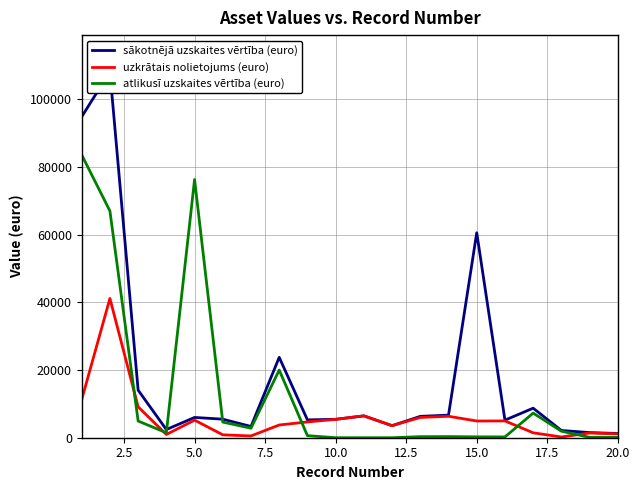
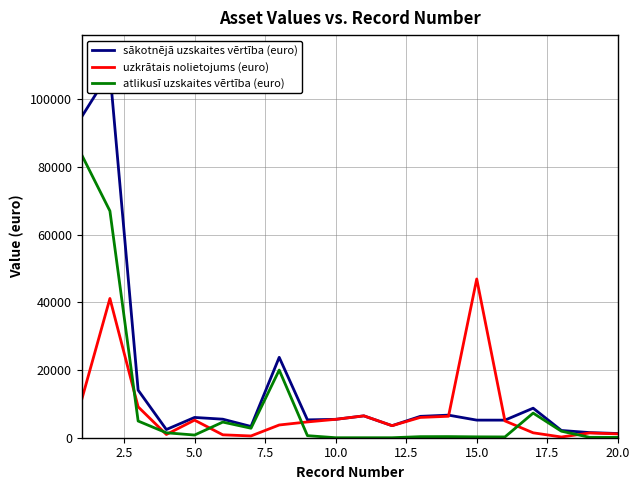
  {
    "sākotnējā uzskaites vērtība (euro)": {
      "5.0": 6000,
-     "15.0": 61000
+     "15.0": 5000
    },
    "uzkrātais nolietojums (euro)": {
      "5.0": 5000,
-     "15.0": 5000
+     "15.0": 47000
    },
    "atlikusī uzskaites vērtība (euro)": {
-     "5.0": 76000,
+     "5.0": 1000,
      "10.0": 0,
      "15.0": 0,
      "20.0": 0
    }
  }
